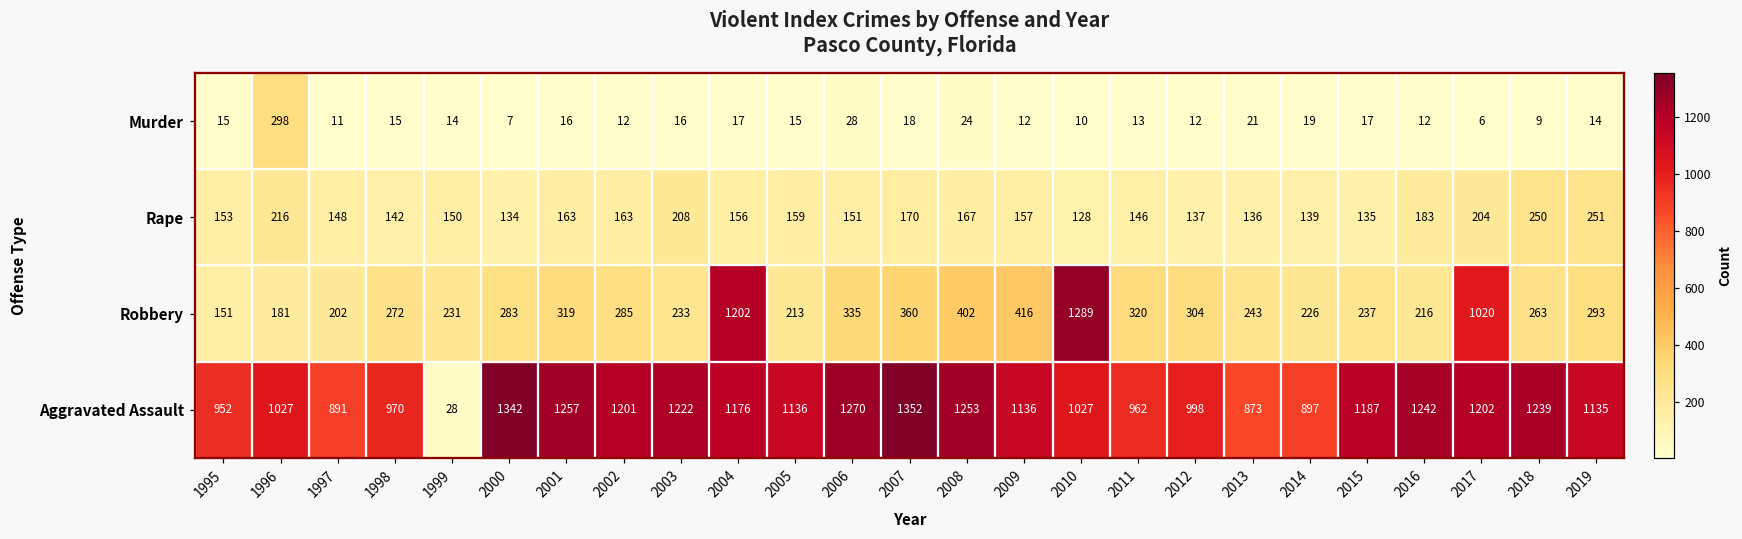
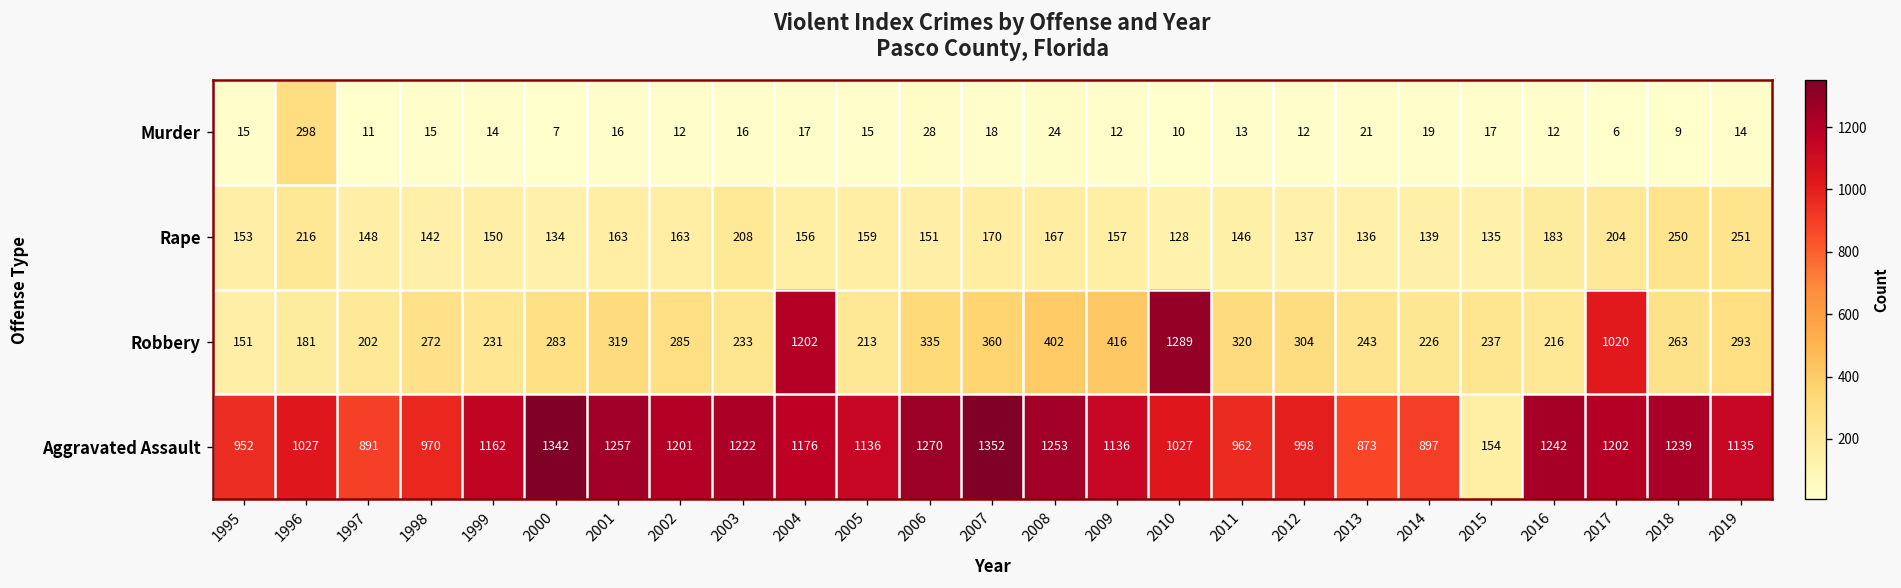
  {
    "Murder": {
      "1995": 15,
      "1996": 298,
      "1997": 11,
      "1998": 15,
      "1999": 14,
      "2000": 7,
      "2001": 16,
      "2002": 12,
      "2003": 16,
      "2004": 17,
      "2005": 15,
      "2006": 28,
      "2007": 18,
      "2008": 24,
      "2009": 12,
      "2010": 10,
      "2011": 13,
      "2012": 12,
      "2013": 21,
      "2014": 19,
      "2015": 17,
      "2016": 12,
      "2017": 6,
      "2018": 9,
      "2019": 14
    },
    "Rape": {
      "1995": 153,
      "1996": 216,
      "1997": 148,
      "1998": 142,
      "1999": 150,
      "2000": 134,
      "2001": 163,
      "2002": 163,
      "2003": 208,
      "2004": 156,
      "2005": 159,
      "2006": 151,
      "2007": 170,
      "2008": 167,
      "2009": 157,
      "2010": 128,
      "2011": 146,
      "2012": 137,
      "2013": 136,
      "2014": 139,
      "2015": 135,
      "2016": 183,
      "2017": 204,
      "2018": 250,
      "2019": 251
    },
    "Robbery": {
      "1995": 151,
      "1996": 181,
      "1997": 202,
      "1998": 272,
      "1999": 231,
      "2000": 283,
      "2001": 319,
      "2002": 285,
      "2003": 233,
      "2004": 1202,
      "2005": 213,
      "2006": 335,
      "2007": 360,
      "2008": 402,
      "2009": 416,
      "2010": 1289,
      "2011": 320,
      "2012": 304,
      "2013": 243,
      "2014": 226,
      "2015": 237,
      "2016": 216,
      "2017": 1020,
      "2018": 263,
      "2019": 293
    },
    "Aggravated Assault": {
      "1995": 952,
      "1996": 1027,
      "1997": 891,
      "1998": 970,
-     "1999": 28,
+     "1999": 1162,
      "2000": 1342,
      "2001": 1257,
      "2002": 1201,
      "2003": 1222,
      "2004": 1176,
      "2005": 1136,
      "2006": 1270,
      "2007": 1352,
      "2008": 1253,
      "2009": 1136,
      "2010": 1027,
      "2011": 962,
      "2012": 998,
      "2013": 873,
      "2014": 897,
-     "2015": 1187,
+     "2015": 154,
      "2016": 1242,
      "2017": 1202,
      "2018": 1239,
      "2019": 1135
    }
  }
